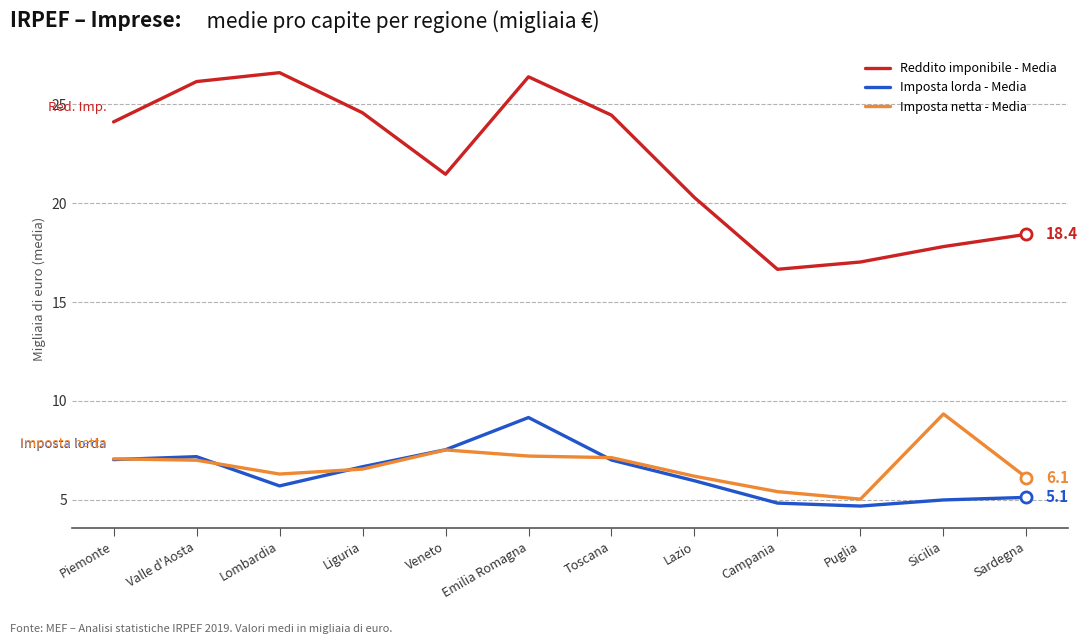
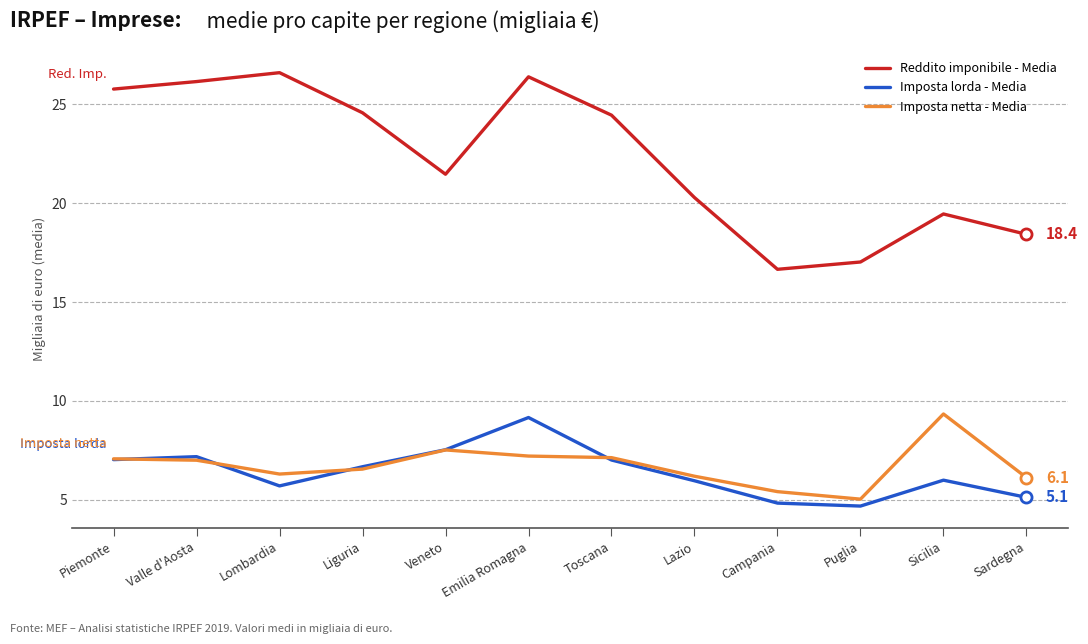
  {
    "Reddito imponibile - Media": {
-     "Piemonte": 24.1,
+     "Piemonte": 25.8,
      "Valle d'Aosta": 26.2,
      "Lombardia": 26.6,
      "Liguria": 24.6,
      "Veneto": 21.5,
      "Emilia Romagna": 26.4,
      "Toscana": 24.5,
      "Lazio": 20.3,
      "Campania": 16.7,
      "Puglia": 17.0,
-     "Sicilia": 17.8
+     "Sicilia": 19.5
    },
    "Imposta lorda - Media": {
      "Valle d'Aosta": 7.2,
      "Lombardia": 5.7,
      "Emilia Romagna": 9.2,
      "Lazio": 6.0,
      "Campania": 4.8,
      "Puglia": 4.7,
-     "Sicilia": 5.0
+     "Sicilia": 6.0
    },
    "Imposta netta - Media": {
      "Valle d'Aosta": 7.0,
      "Lombardia": 6.3,
      "Emilia Romagna": 7.2,
      "Lazio": 6.2,
      "Campania": 5.4,
      "Puglia": 5.0,
      "Sicilia": 9.3
    }
  }
